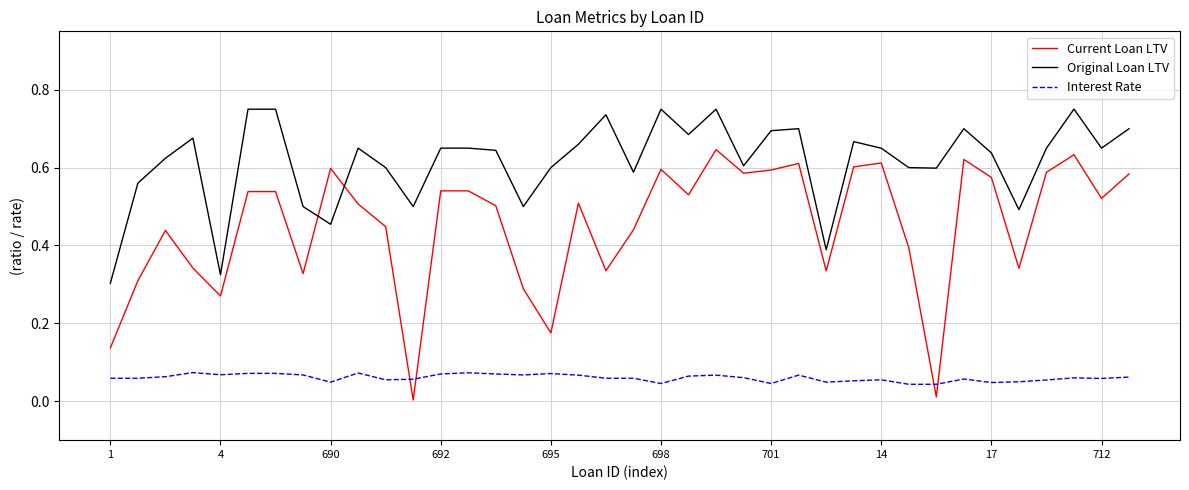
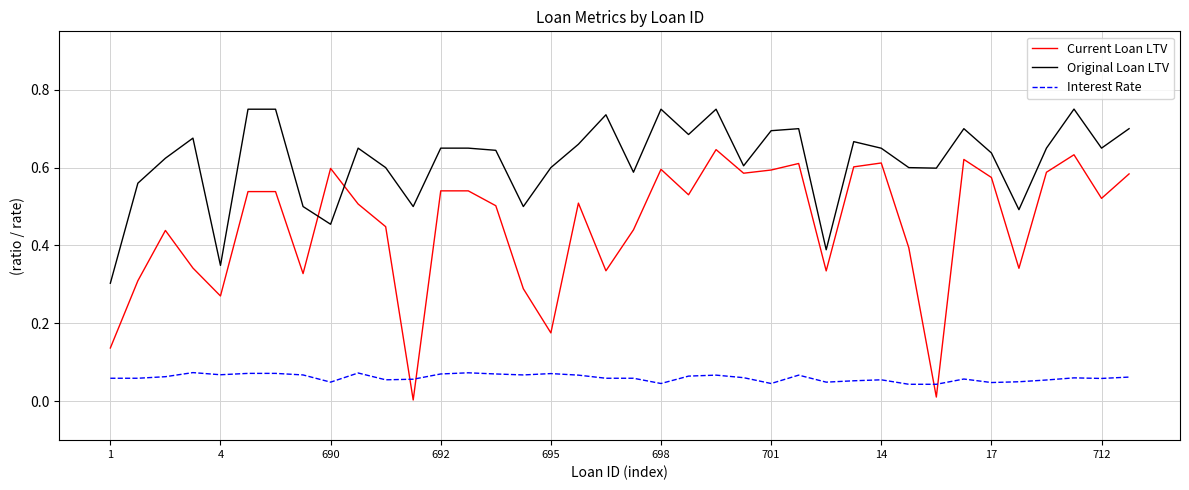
  {
    "Current Loan LTV": {
      "4": 0.27,
      "690": 0.60,
      "692": 0.54,
      "695": 0.18,
      "698": 0.60,
      "701": 0.59,
      "712": 0.52
    },
    "Original Loan LTV": {
-     "4": 0.32,
+     "4": 0.35,
      "690": 0.45,
      "692": 0.65,
      "695": 0.60,
      "698": 0.75,
      "701": 0.69,
      "712": 0.65
    },
    "Interest Rate": {
      "4": 0.07,
      "690": 0.05,
      "692": 0.07,
      "695": 0.07,
      "698": 0.05,
      "701": 0.05,
      "712": 0.06
    }
  }
